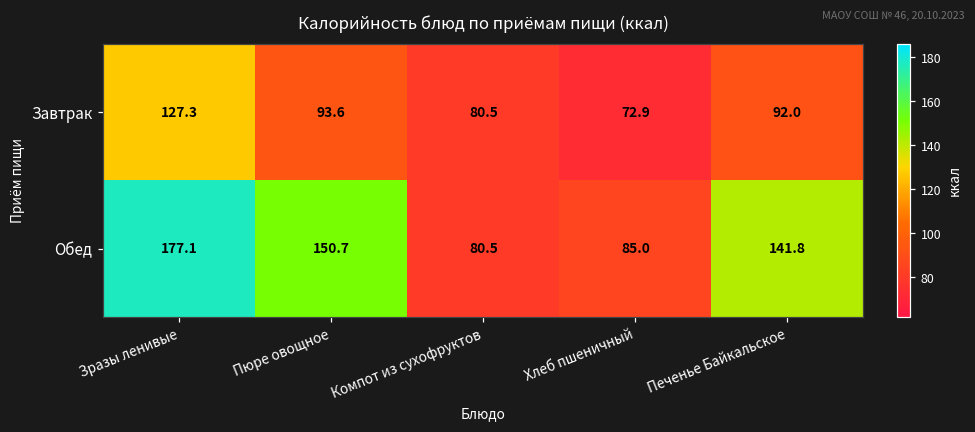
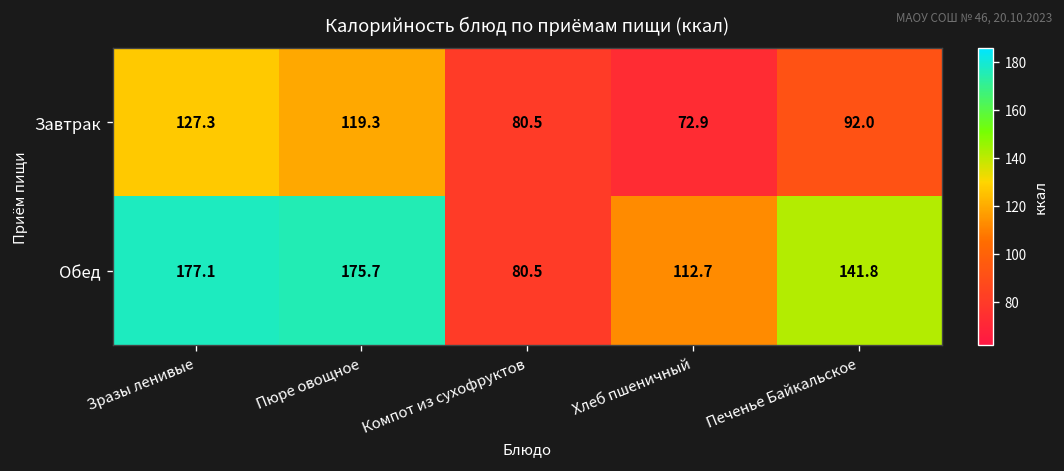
  {
    "Завтрак": {
      "Зразы ленивые": 127.3,
-     "Пюре овощное": 93.6,
+     "Пюре овощное": 119.3,
      "Компот из сухофруктов": 80.5,
      "Хлеб пшеничный": 72.9,
      "Печенье Байкальское": 92.0
    },
    "Обед": {
      "Зразы ленивые": 177.1,
-     "Пюре овощное": 150.7,
+     "Пюре овощное": 175.7,
      "Компот из сухофруктов": 80.5,
-     "Хлеб пшеничный": 85.0,
+     "Хлеб пшеничный": 112.7,
      "Печенье Байкальское": 141.8
    }
  }
